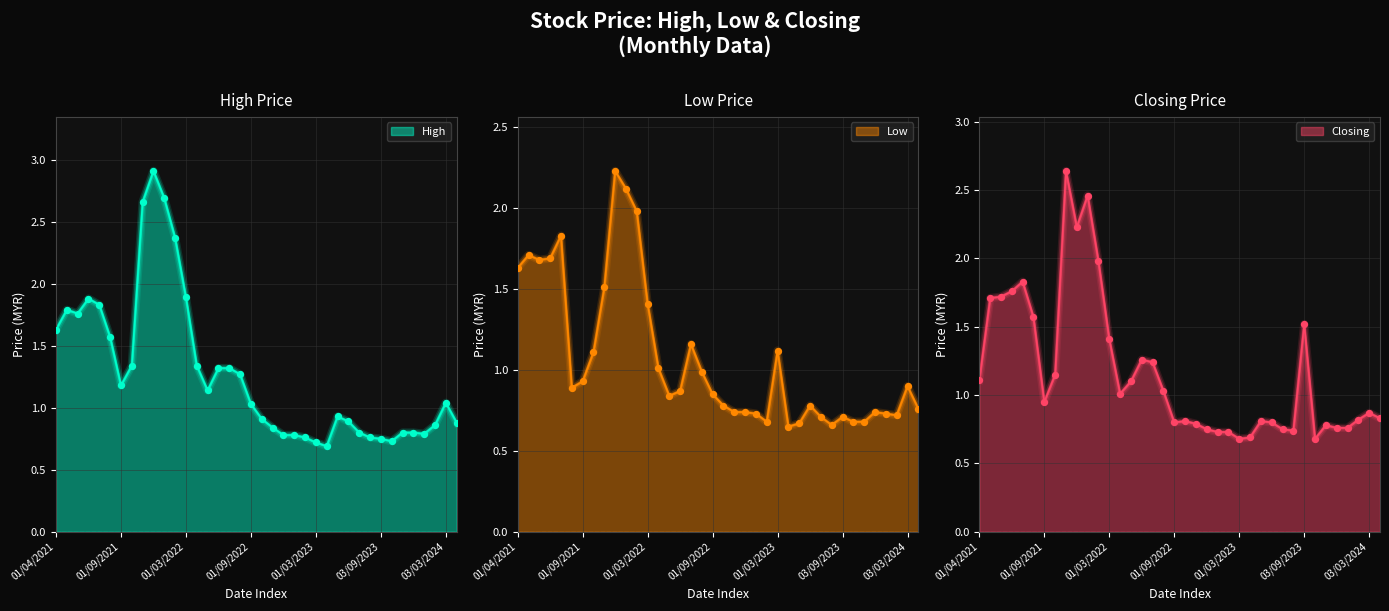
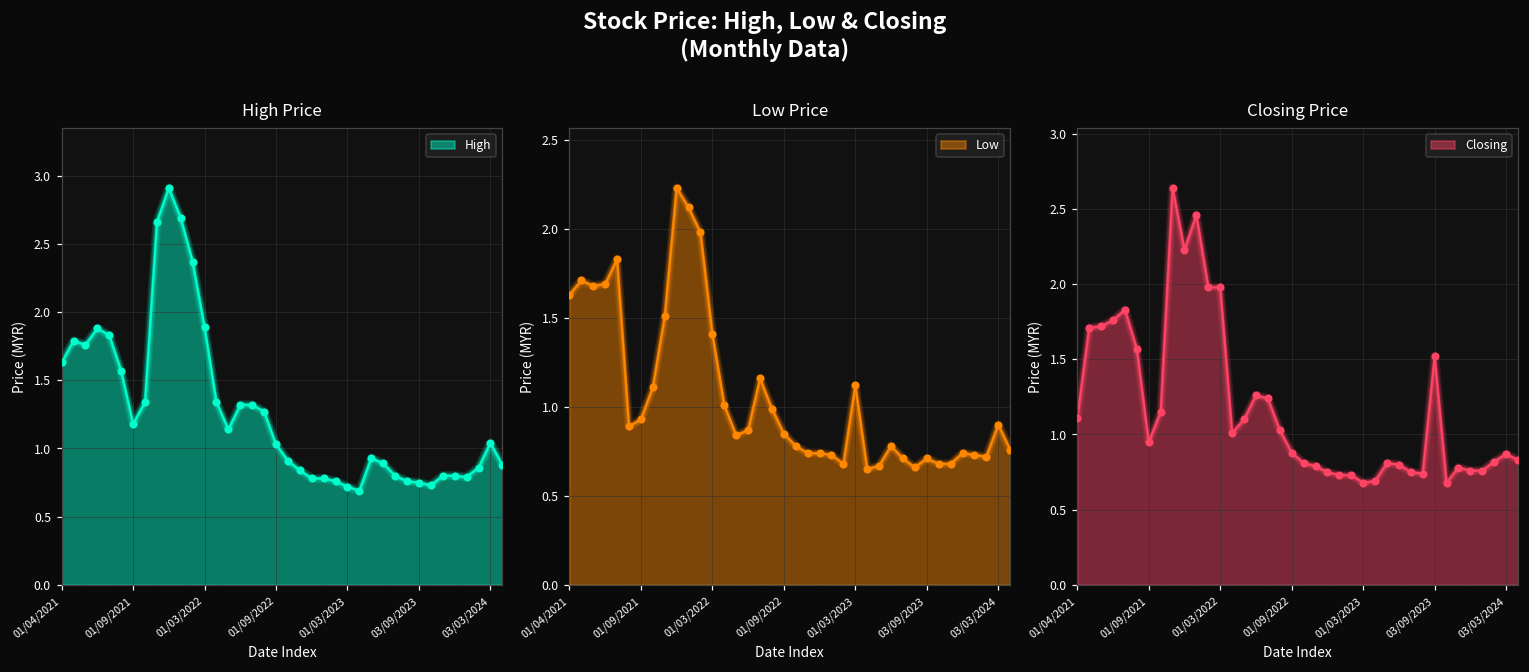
  {
    "High Price": {
      "01/04/2021": 1.63,
      "01/09/2021": 1.18,
      "01/03/2022": 1.89,
      "01/09/2022": 1.03,
      "01/03/2023": 0.72,
      "03/09/2023": 0.75,
      "03/03/2024": 1.04
    },
    "Low Price": {
      "01/04/2021": 1.63,
      "01/09/2021": 0.93,
      "01/03/2022": 1.41,
      "01/09/2022": 0.85,
      "01/03/2023": 1.12,
      "03/09/2023": 0.71,
      "03/03/2024": 0.90
    },
    "Closing Price": {
      "01/04/2021": 1.11,
      "01/09/2021": 0.95,
-     "01/03/2022": 1.41,
-     "01/09/2022": 0.80,
+     "01/03/2022": 1.98,
+     "01/09/2022": 0.88,
      "01/03/2023": 0.68,
      "03/09/2023": 1.52,
      "03/03/2024": 0.87
    }
  }
